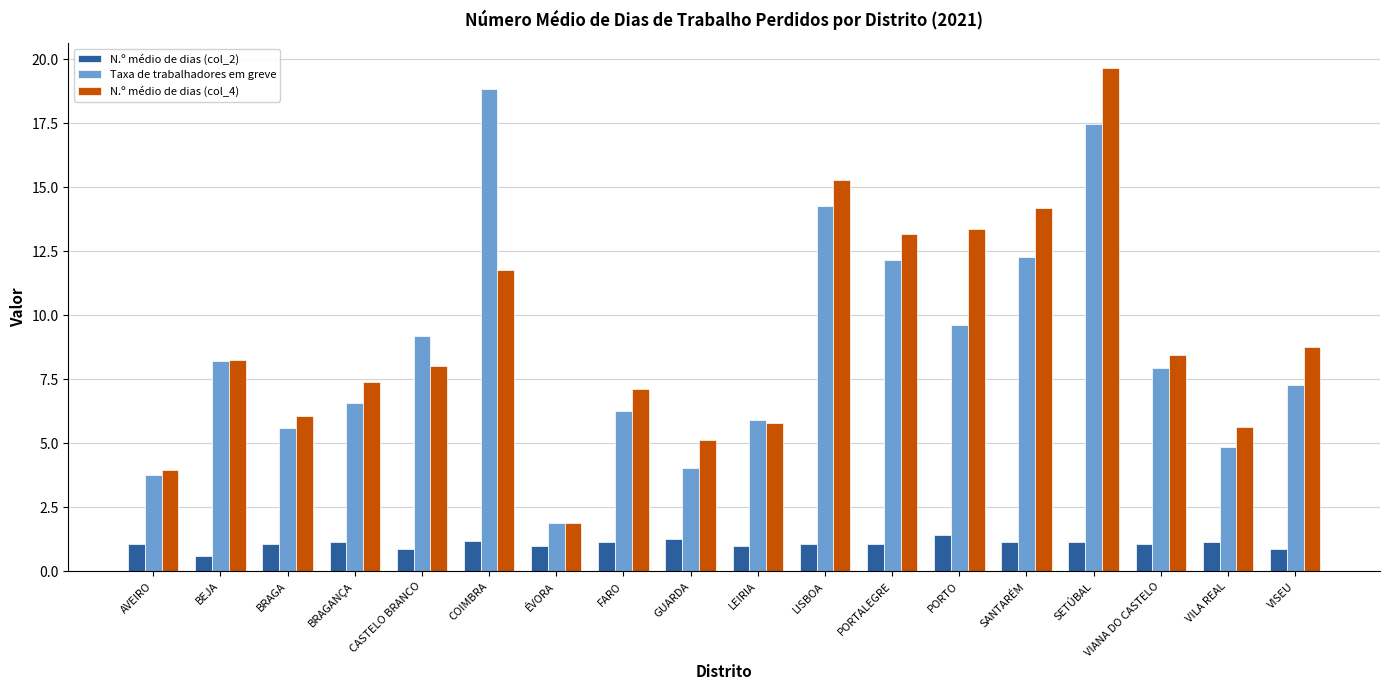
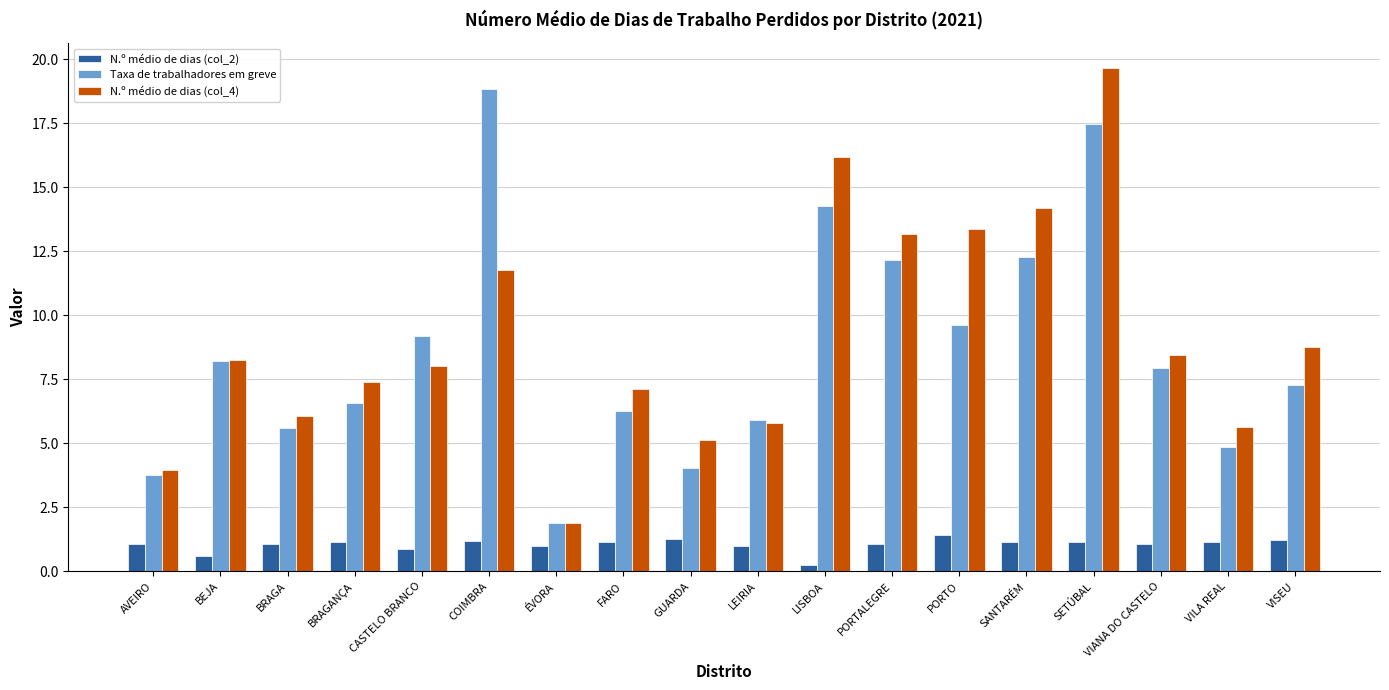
  {
    "N.º médio de dias (col_2)": {
      "AVEIRO": 1.0,
      "BEJA": 0.6,
      "BRAGA": 1.1,
      "BRAGANÇA": 1.1,
      "CASTELO BRANCO": 0.9,
      "COIMBRA": 1.2,
      "ÉVORA": 1.0,
      "FARO": 1.1,
      "GUARDA": 1.3,
      "LEIRIA": 1.0,
-     "LISBOA": 1.1,
+     "LISBOA": 0.2,
      "PORTALEGRE": 1.1,
      "PORTO": 1.4,
      "SANTARÉM": 1.2,
      "SETÚBAL": 1.1,
      "VIANA DO CASTELO": 1.1,
      "VILA REAL": 1.2,
-     "VISEU": 0.9
+     "VISEU": 1.2
    },
    "Taxa de trabalhadores em greve": {
      "AVEIRO": 3.8,
      "BEJA": 8.2,
      "BRAGA": 5.6,
      "BRAGANÇA": 6.6,
      "CASTELO BRANCO": 9.2,
      "COIMBRA": 18.8,
      "ÉVORA": 1.9,
      "FARO": 6.2,
      "GUARDA": 4.0,
      "LEIRIA": 5.9,
      "LISBOA": 14.3,
      "PORTALEGRE": 12.2,
      "PORTO": 9.6,
      "SANTARÉM": 12.3,
      "SETÚBAL": 17.5,
      "VIANA DO CASTELO": 8.0,
      "VILA REAL": 4.9,
      "VISEU": 7.3
    },
    "N.º médio de dias (col_4)": {
      "AVEIRO": 3.9,
      "BEJA": 8.3,
      "BRAGA": 6.1,
      "BRAGANÇA": 7.4,
      "CASTELO BRANCO": 8.0,
      "COIMBRA": 11.8,
      "ÉVORA": 1.9,
      "FARO": 7.1,
      "GUARDA": 5.1,
      "LEIRIA": 5.8,
-     "LISBOA": 15.3,
+     "LISBOA": 16.2,
      "PORTALEGRE": 13.2,
      "PORTO": 13.4,
      "SANTARÉM": 14.2,
      "SETÚBAL": 19.7,
      "VIANA DO CASTELO": 8.4,
      "VILA REAL": 5.6,
      "VISEU": 8.8
    }
  }
